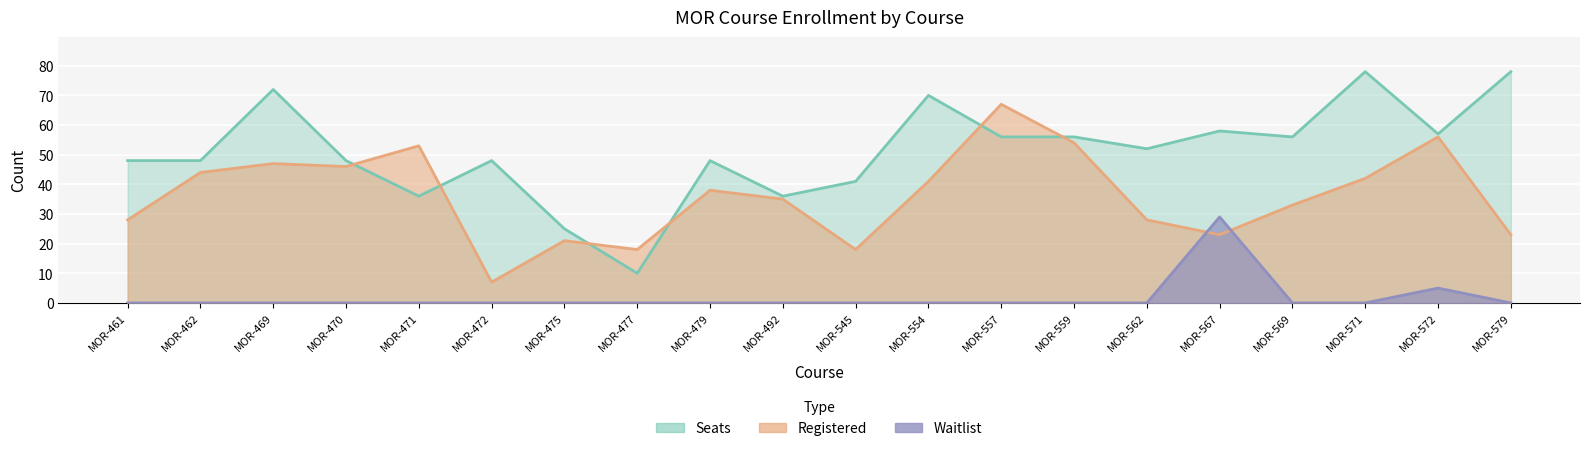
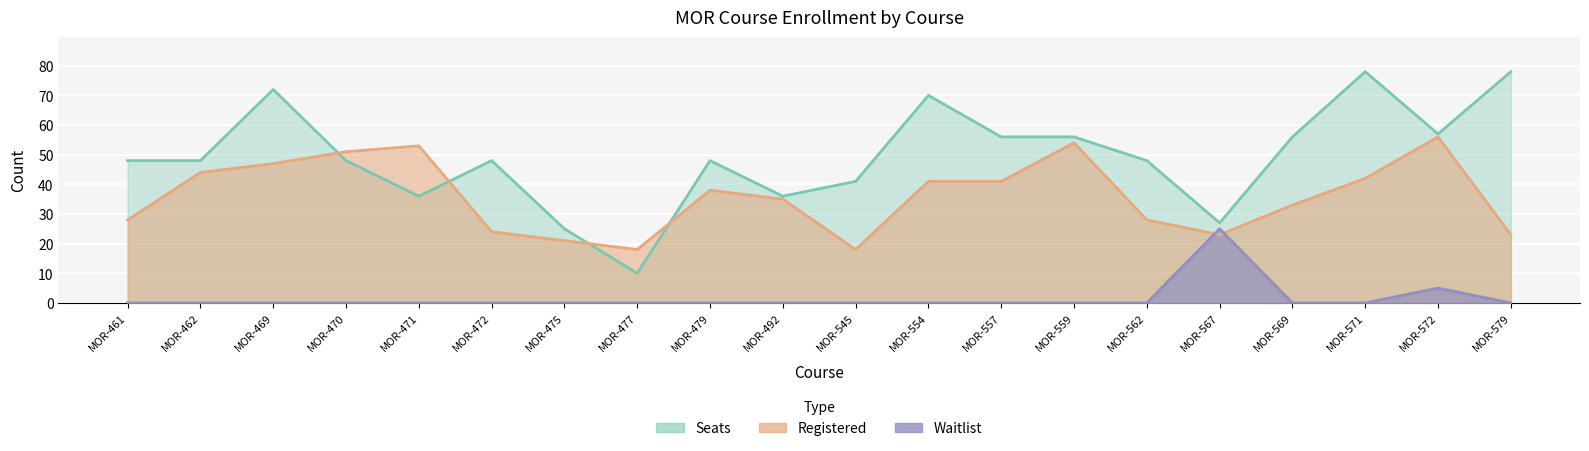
  {
    "Seats": {
      "MOR-461": 48,
      "MOR-462": 48,
      "MOR-469": 72,
      "MOR-470": 48,
      "MOR-471": 36,
      "MOR-472": 48,
      "MOR-475": 25,
      "MOR-477": 10,
      "MOR-479": 48,
      "MOR-492": 36,
      "MOR-545": 41,
      "MOR-554": 70,
      "MOR-557": 56,
      "MOR-559": 56,
-     "MOR-562": 52,
-     "MOR-567": 58,
+     "MOR-562": 48,
+     "MOR-567": 27,
      "MOR-569": 56,
      "MOR-571": 78,
      "MOR-572": 57,
      "MOR-579": 78
    },
    "Registered": {
      "MOR-461": 28,
      "MOR-462": 44,
      "MOR-469": 47,
-     "MOR-470": 46,
+     "MOR-470": 51,
      "MOR-471": 53,
-     "MOR-472": 7,
+     "MOR-472": 24,
      "MOR-475": 21,
      "MOR-477": 18,
      "MOR-479": 38,
      "MOR-492": 35,
      "MOR-545": 18,
      "MOR-554": 41,
-     "MOR-557": 67,
+     "MOR-557": 41,
      "MOR-559": 54,
      "MOR-562": 28,
      "MOR-567": 23,
      "MOR-569": 33,
      "MOR-571": 42,
      "MOR-572": 56,
      "MOR-579": 23
    },
    "Waitlist": {
      "MOR-461": 0,
      "MOR-462": 0,
      "MOR-469": 0,
      "MOR-470": 0,
      "MOR-471": 0,
      "MOR-472": 0,
      "MOR-475": 0,
      "MOR-477": 0,
      "MOR-479": 0,
      "MOR-492": 0,
      "MOR-545": 0,
      "MOR-554": 0,
      "MOR-557": 0,
      "MOR-559": 0,
      "MOR-562": 0,
-     "MOR-567": 29,
+     "MOR-567": 25,
      "MOR-569": 0,
      "MOR-571": 0,
      "MOR-572": 5,
      "MOR-579": 0
    }
  }
